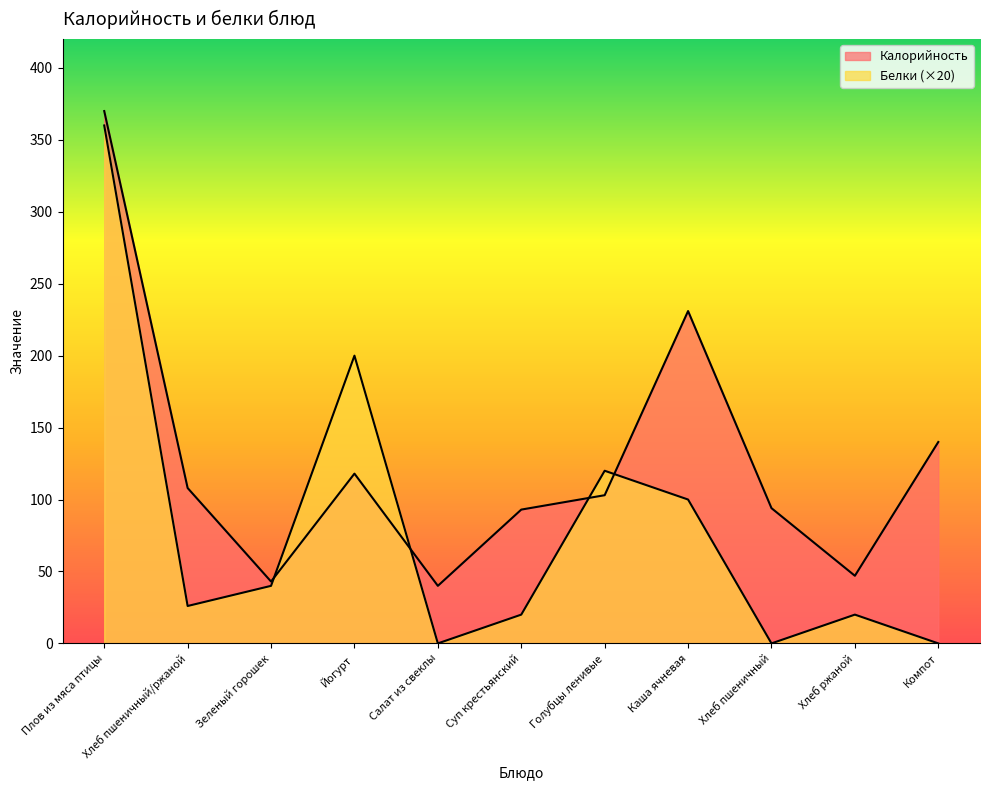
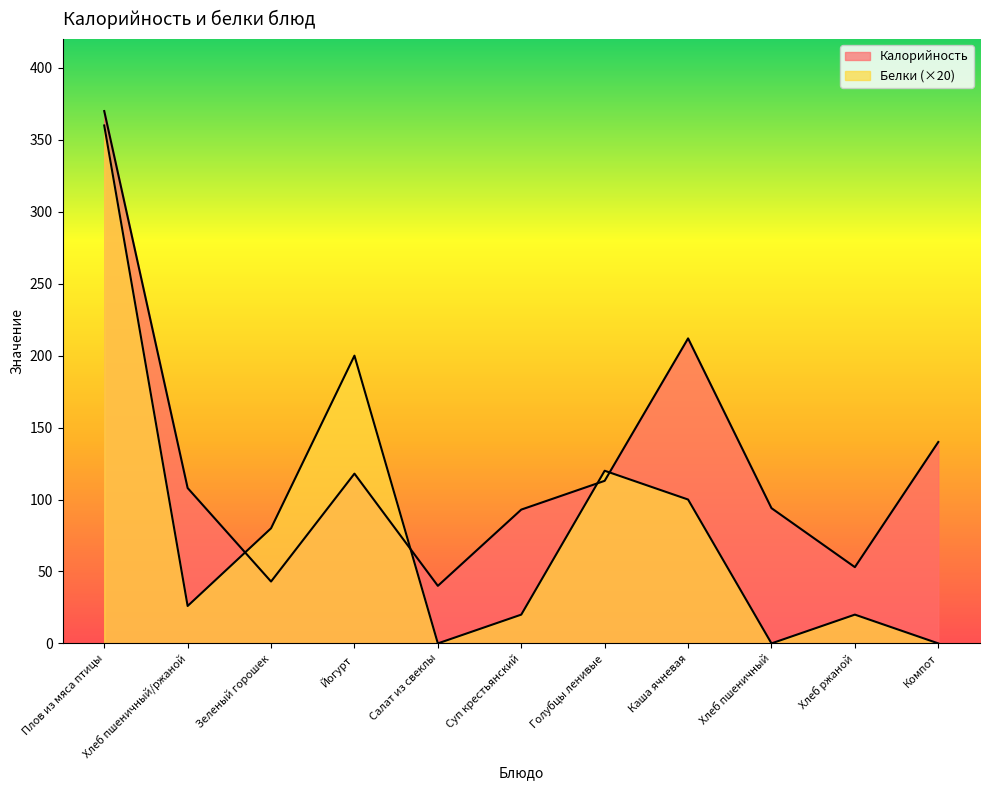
  {
    "Калорийность": {
      "Плов из мяса птицы": 370,
      "Хлеб пшеничный/ржаной": 108,
      "Зеленый горошек": 43,
      "Йогурт": 118,
      "Салат из свеклы": 40,
      "Суп крестьянский": 93,
-     "Голубцы ленивые": 103,
-     "Каша ячневая": 231,
+     "Голубцы ленивые": 113,
+     "Каша ячневая": 212,
      "Хлеб пшеничный": 94,
-     "Хлеб ржаной": 47,
+     "Хлеб ржаной": 53,
      "Компот": 140
    },
    "Белки (×20)": {
      "Плов из мяса птицы": 360,
      "Хлеб пшеничный/ржаной": 26,
-     "Зеленый горошек": 40,
+     "Зеленый горошек": 80,
      "Йогурт": 200,
      "Салат из свеклы": 0,
      "Суп крестьянский": 20,
      "Голубцы ленивые": 120,
      "Каша ячневая": 100,
      "Хлеб пшеничный": 0,
      "Хлеб ржаной": 20,
      "Компот": 0
    }
  }
